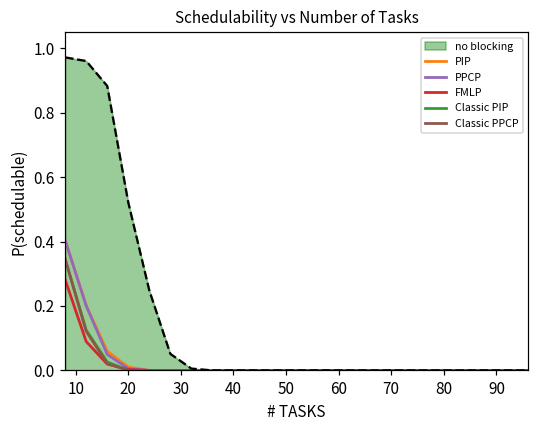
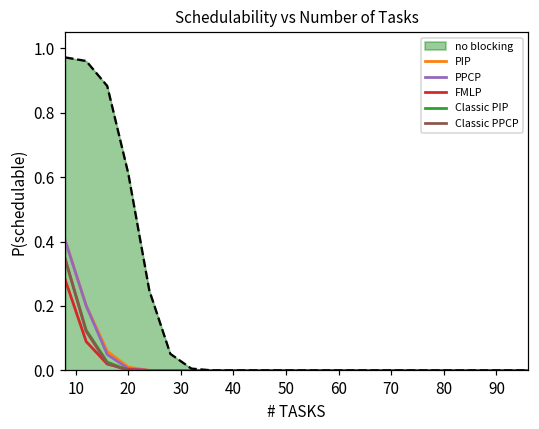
  {
    "no blocking": {
-     "20": 0.52
+     "20": 0.61
    }
  }
